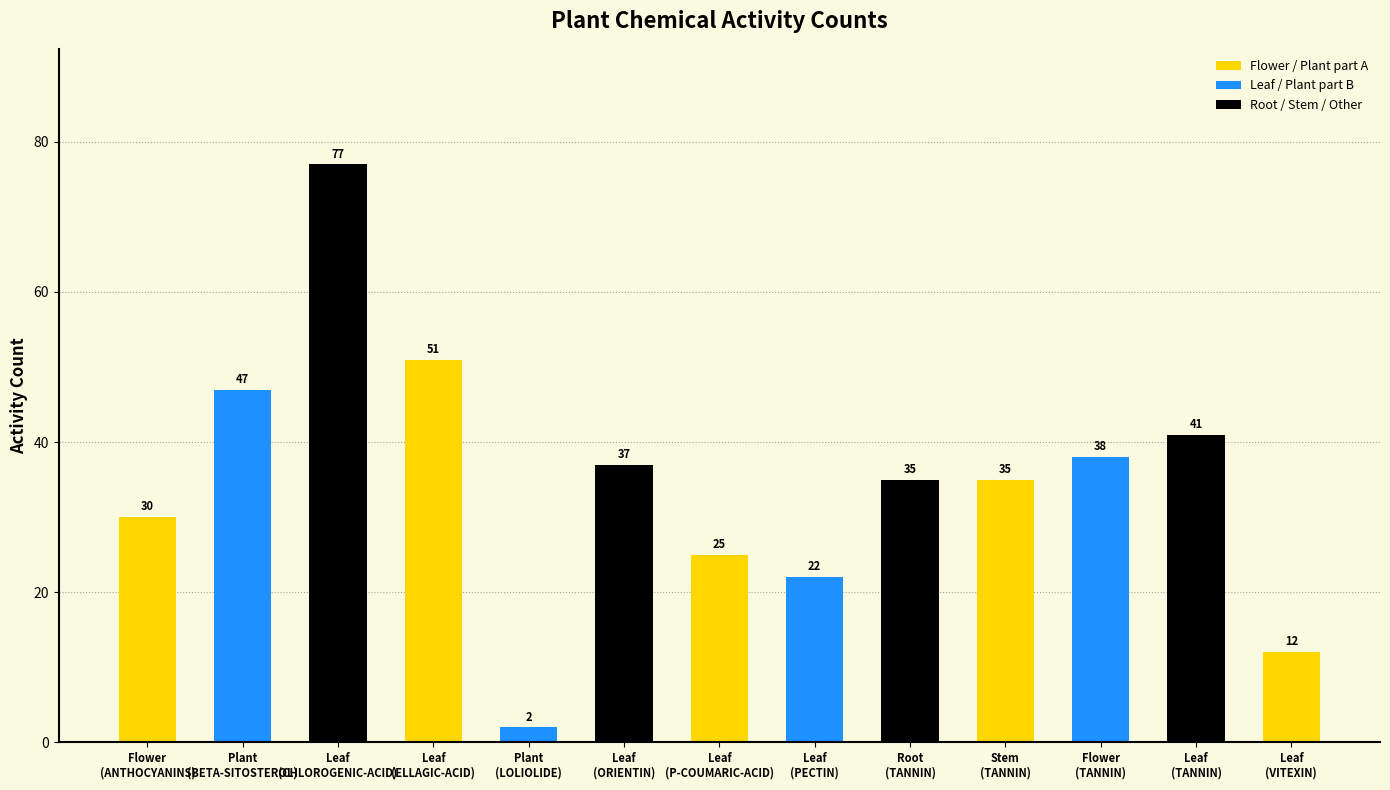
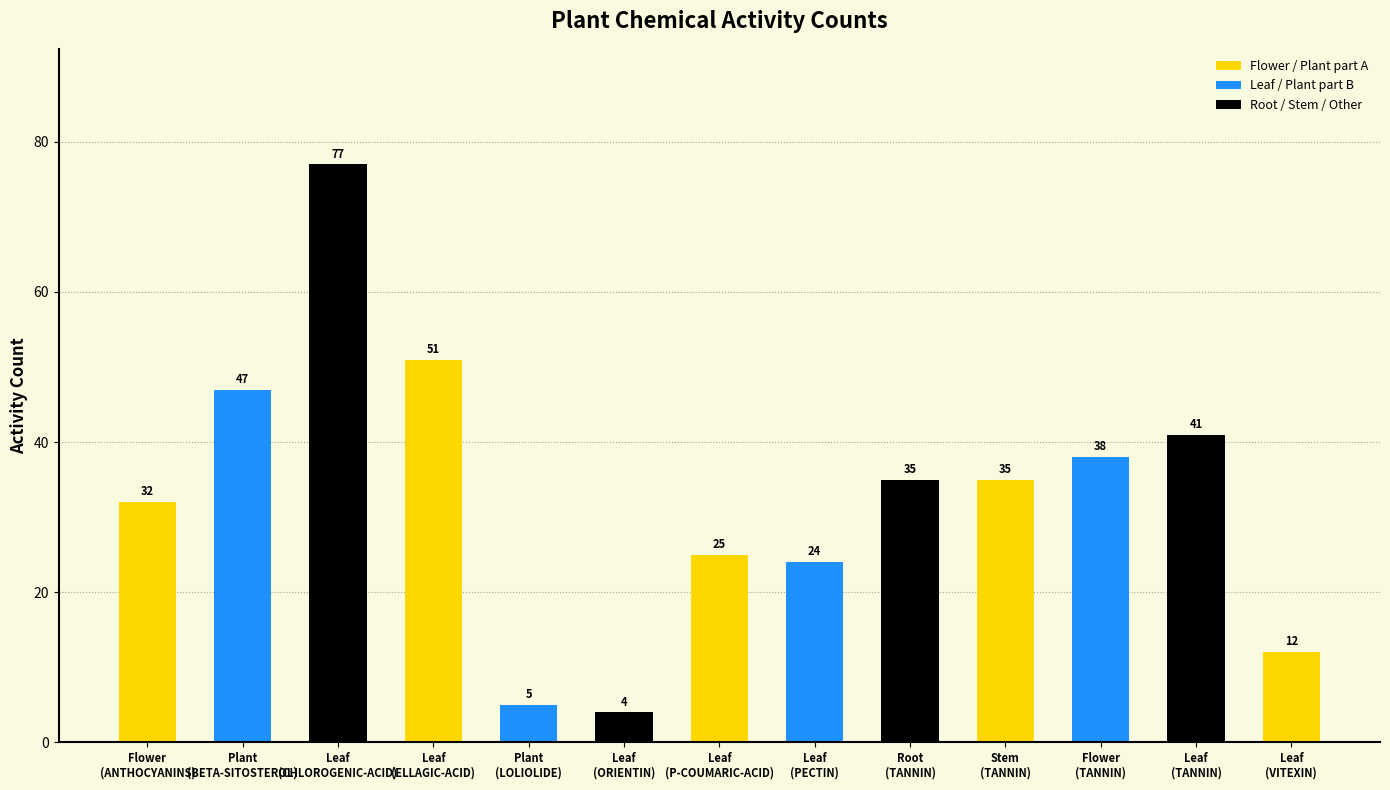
  {
-   "Flower (ANTHOCYANINS)": 30,
+   "Flower (ANTHOCYANINS)": 32,
    "Leaf (ELLAGIC-ACID)": 51,
-   "Plant (LOLIOLIDE)": 2,
-   "Leaf (ORIENTIN)": 37,
+   "Plant (LOLIOLIDE)": 5,
+   "Leaf (ORIENTIN)": 4,
    "Leaf (P-COUMARIC-ACID)": 25,
-   "Leaf (PECTIN)": 22,
+   "Leaf (PECTIN)": 24,
    "Root (TANNIN)": 35,
    "Stem (TANNIN)": 35,
    "Flower (TANNIN)": 38,
    "Leaf (TANNIN)": 41,
    "Leaf (VITEXIN)": 12
  }
